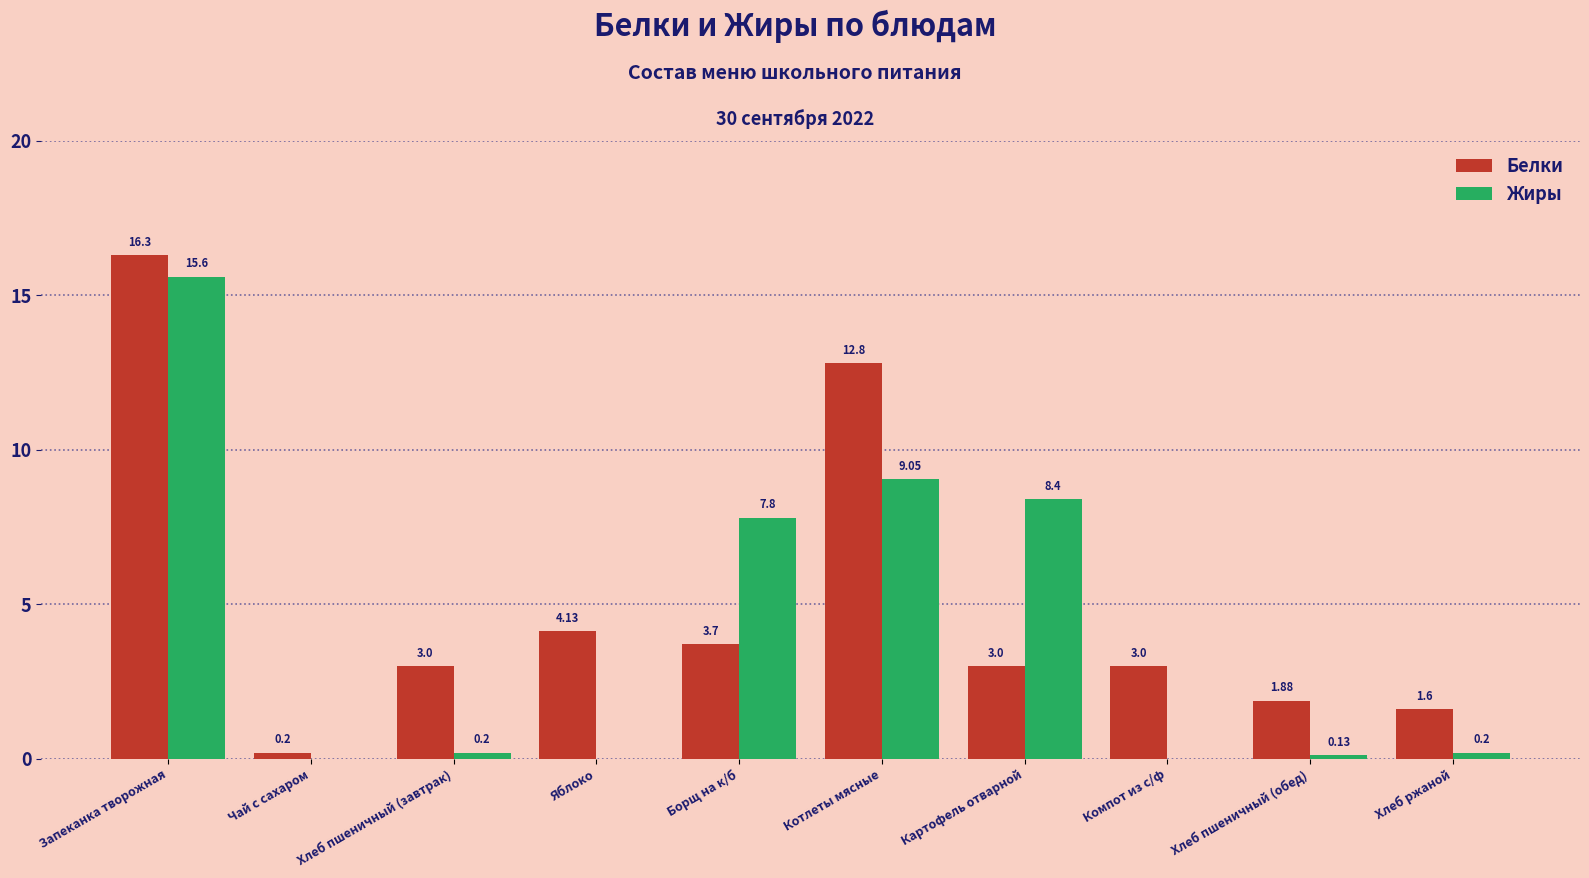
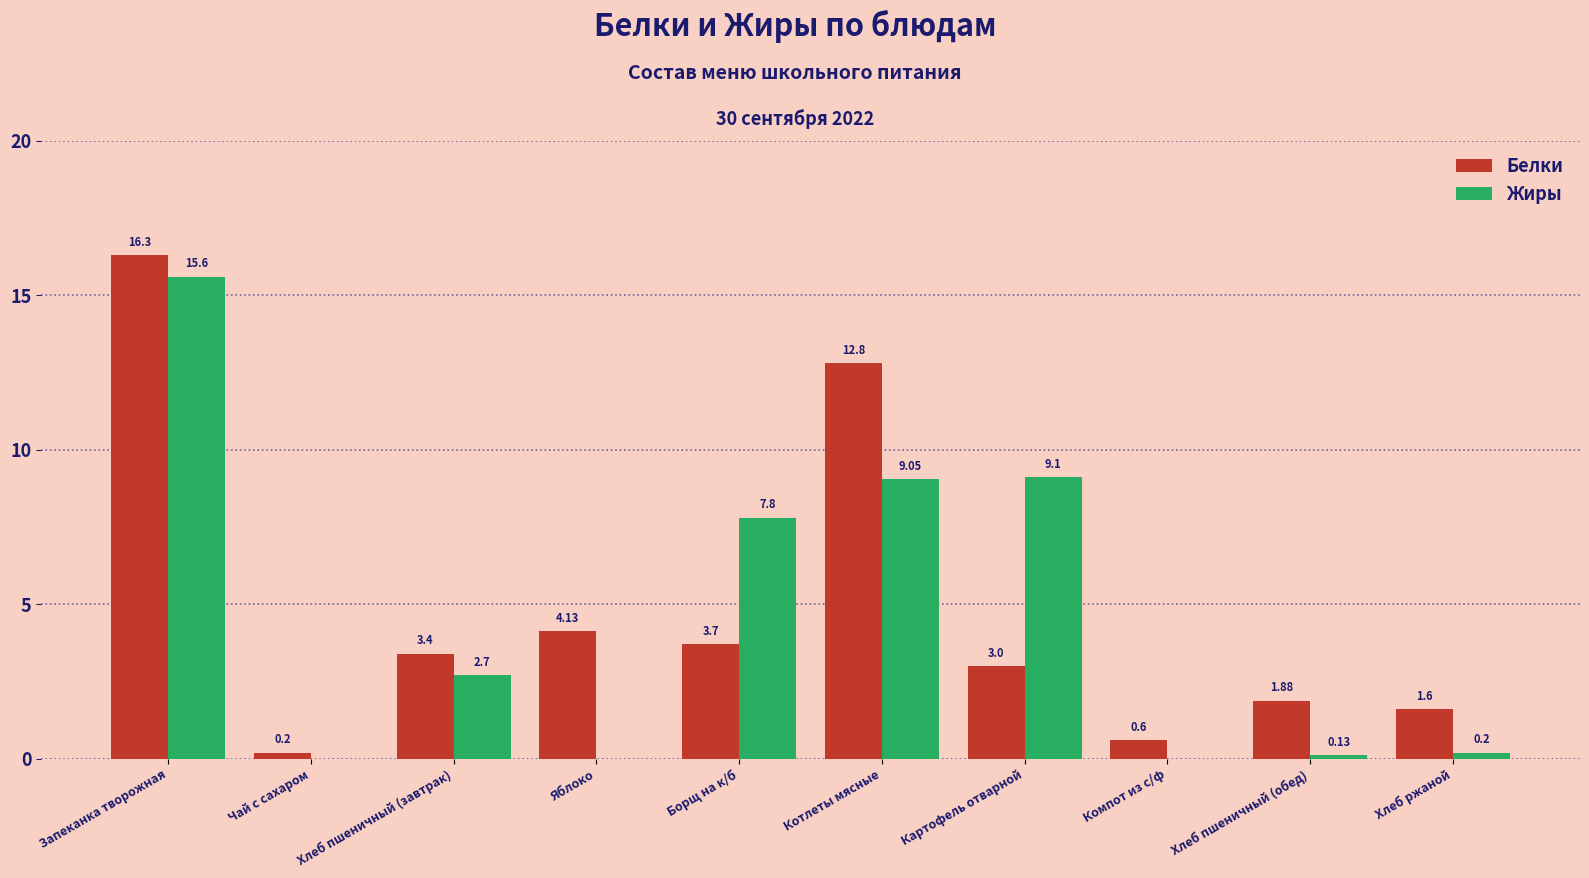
  {
    "Белки": {
      "Запеканка творожная": 16.3,
      "Чай с сахаром": 0.2,
-     "Хлеб пшеничный (завтрак)": 3.0,
+     "Хлеб пшеничный (завтрак)": 3.4,
      "Яблоко": 4.13,
      "Борщ на к/б": 3.7,
      "Котлеты мясные": 12.8,
      "Картофель отварной": 3.0,
-     "Компот из с/ф": 3.0,
+     "Компот из с/ф": 0.6,
      "Хлеб пшеничный (обед)": 1.88,
      "Хлеб ржаной": 1.6
    },
    "Жиры": {
      "Запеканка творожная": 15.6,
-     "Хлеб пшеничный (завтрак)": 0.2,
+     "Хлеб пшеничный (завтрак)": 2.7,
      "Борщ на к/б": 7.8,
      "Котлеты мясные": 9.05,
-     "Картофель отварной": 8.4,
+     "Картофель отварной": 9.1,
      "Хлеб пшеничный (обед)": 0.13,
      "Хлеб ржаной": 0.2
    }
  }
